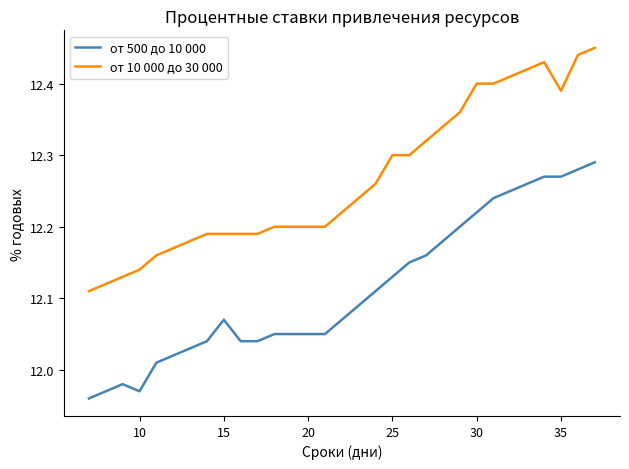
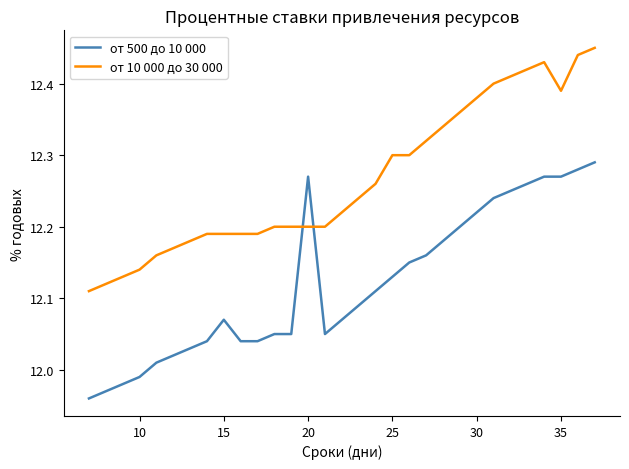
  {
    "от 500 до 10 000": {
-     "10": 11.97,
+     "10": 11.99,
      "15": 12.07,
-     "20": 12.05,
+     "20": 12.27,
      "25": 12.13,
      "30": 12.22,
      "35": 12.27
    },
    "от 10 000 до 30 000": {
      "10": 12.14,
      "15": 12.19,
      "20": 12.20,
      "25": 12.30,
-     "30": 12.40,
+     "30": 12.38,
      "35": 12.39
    }
  }
